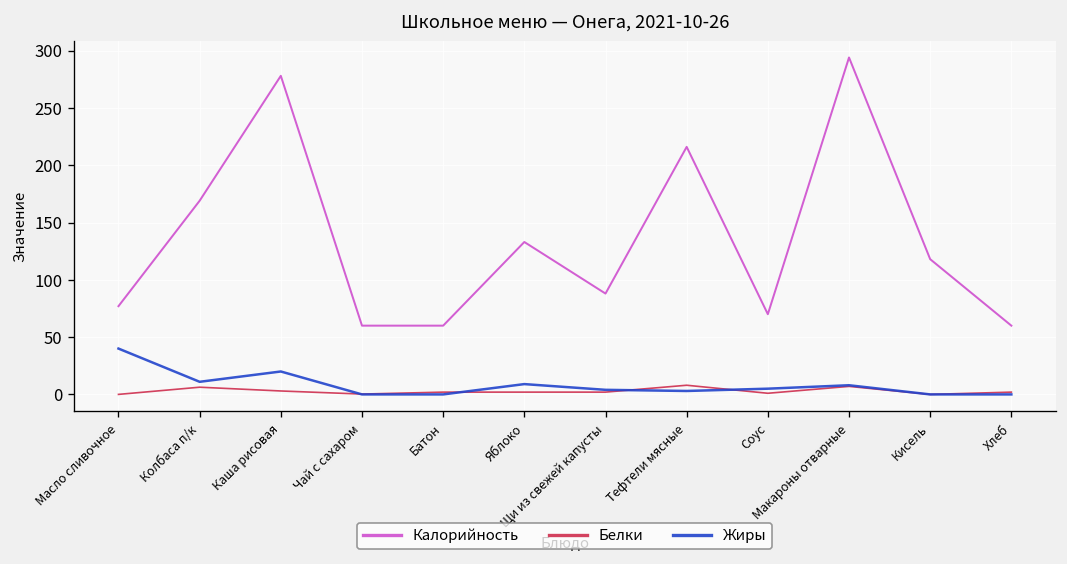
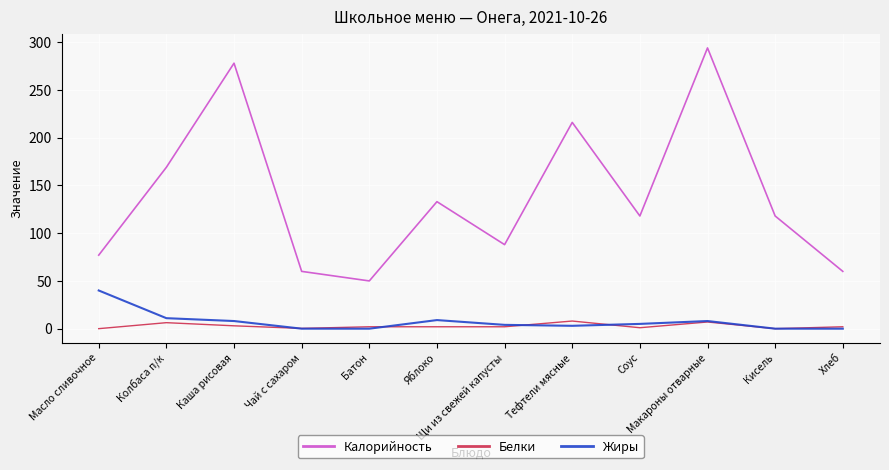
  {
    "Калорийность": {
      "Масло сливочное": 80,
      "Колбаса п/к": 170,
      "Каша рисовая": 280,
      "Чай с сахаром": 60,
-     "Батон": 60,
+     "Батон": 50,
      "Яблоко": 130,
      "Щи из свежей капусты": 90,
      "Тефтели мясные": 220,
-     "Соус": 70,
+     "Соус": 120,
      "Макароны отварные": 290,
      "Кисель": 120,
      "Хлеб": 60
    },
    "Белки": {
      "Масло сливочное": 0,
      "Колбаса п/к": 10,
      "Каша рисовая": 0,
      "Яблоко": 0,
      "Тефтели мясные": 10,
      "Соус": 0
    },
    "Жиры": {
      "Масло сливочное": 40,
      "Колбаса п/к": 10,
-     "Каша рисовая": 20,
+     "Каша рисовая": 10,
      "Яблоко": 10,
      "Тефтели мясные": 0,
      "Соус": 10
    }
  }
